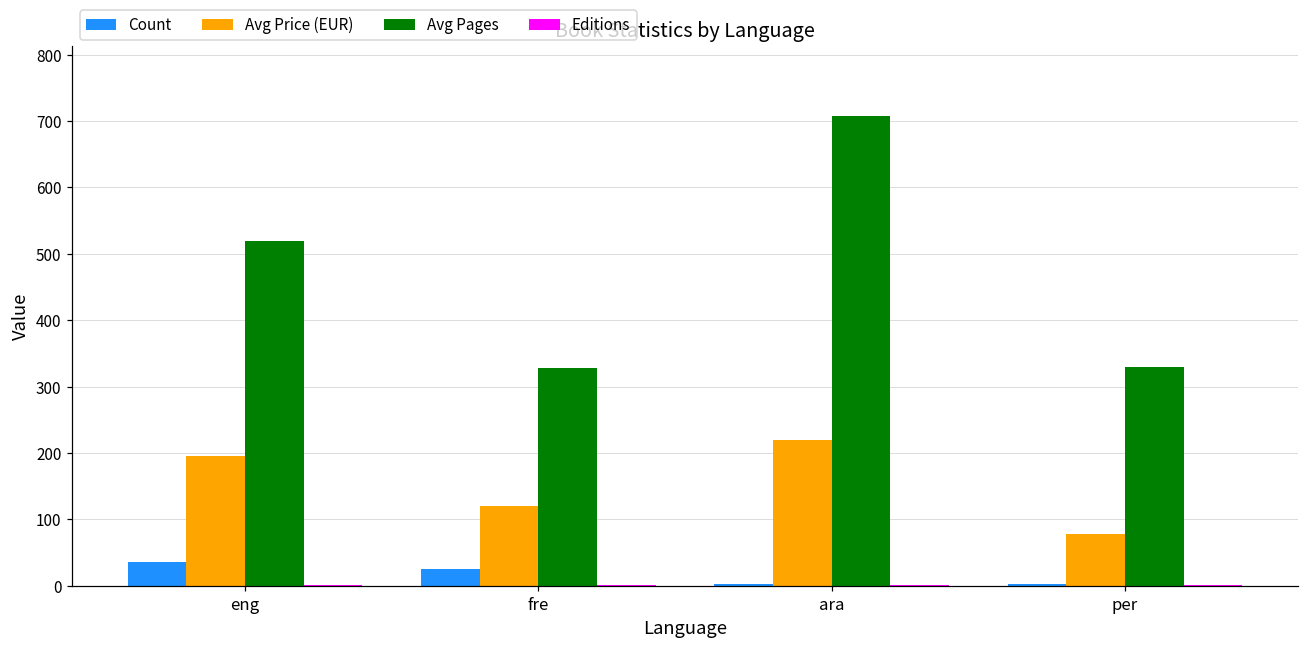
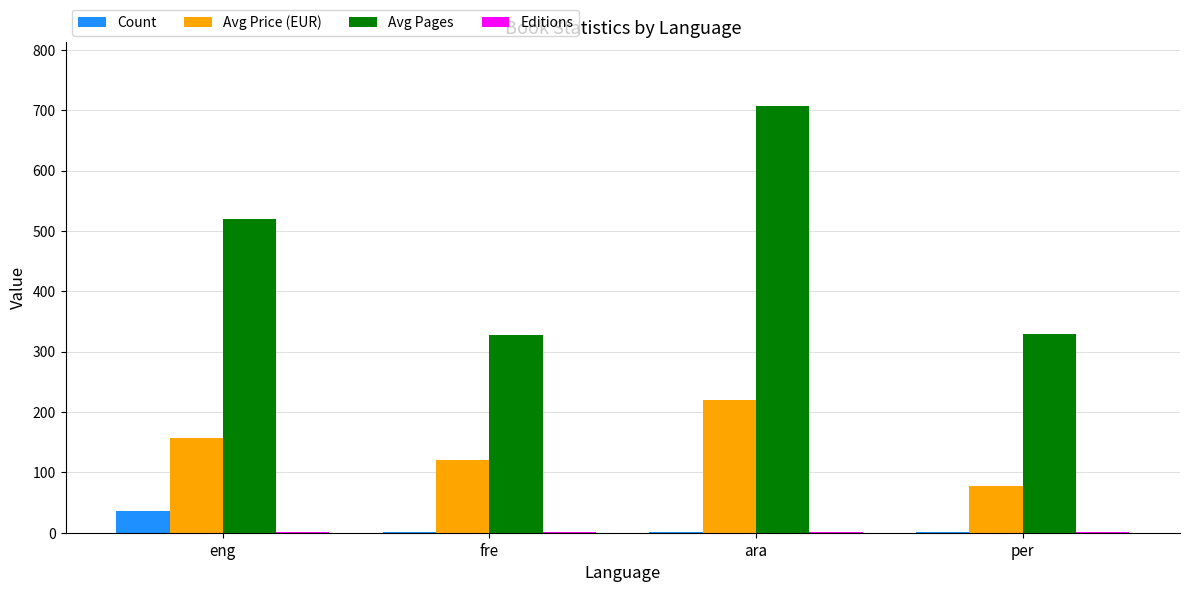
  {
    "Count": {
      "eng": 40,
-     "fre": 30
+     "fre": 0
    },
    "Avg Price (EUR)": {
-     "eng": 200,
+     "eng": 160,
      "fre": 120,
      "ara": 220,
      "per": 80
    },
    "Avg Pages": {
      "eng": 520,
      "fre": 330,
      "ara": 710,
      "per": 330
    }
  }
